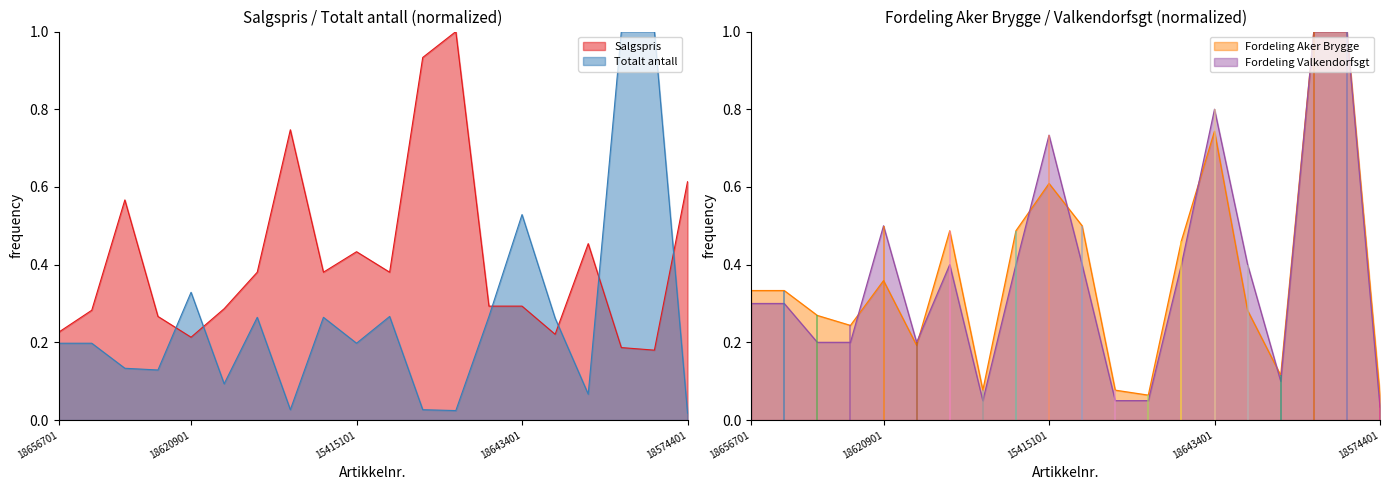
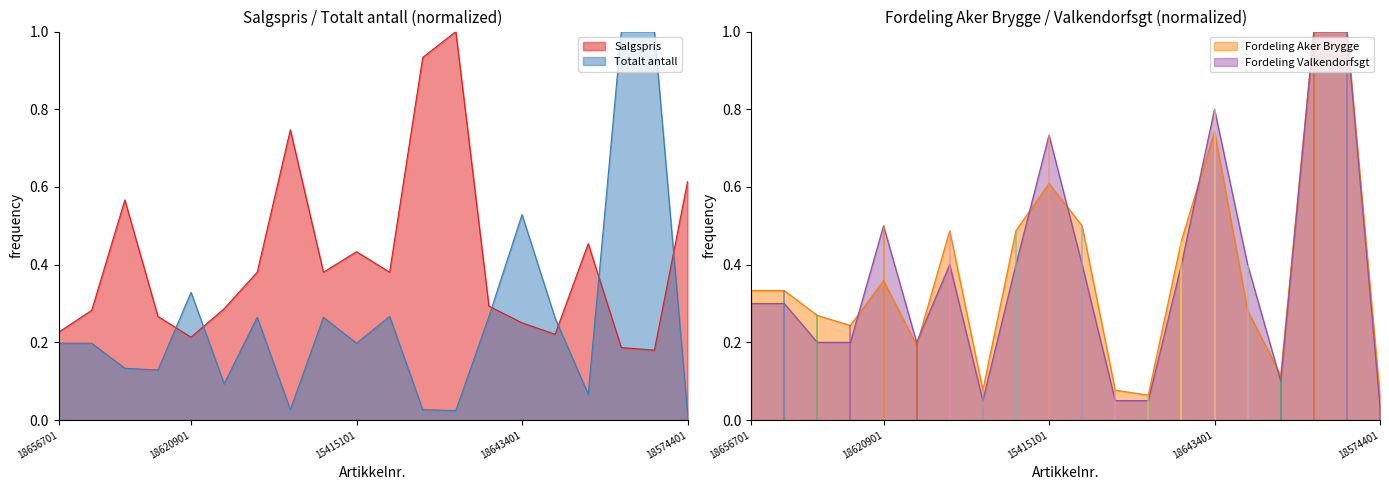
  {
    "Salgspris / Totalt antall (normalized)": {
      "Salgspris": {
        "18656701": 0.23,
        "18620901": 0.21,
        "15415101": 0.43,
-       "18643401": 0.29,
+       "18643401": 0.25,
        "18574401": 0.61
      },
      "Totalt antall": {
        "18656701": 0.20,
        "18620901": 0.33,
        "15415101": 0.20,
        "18643401": 0.53,
        "18574401": 0.02
      }
    },
    "Fordeling Aker Brygge / Valkendorfsgt (normalized)": {
      "Fordeling Aker Brygge": {
        "18656701": 0.33,
        "18620901": 0.36,
        "15415101": 0.61,
        "18643401": 0.74,
        "18574401": 0.06
      },
      "Fordeling Valkendorfsgt": {
        "18656701": 0.30,
        "18620901": 0.50,
        "15415101": 0.73,
        "18643401": 0.80,
        "18574401": 0.03
      }
    }
  }
